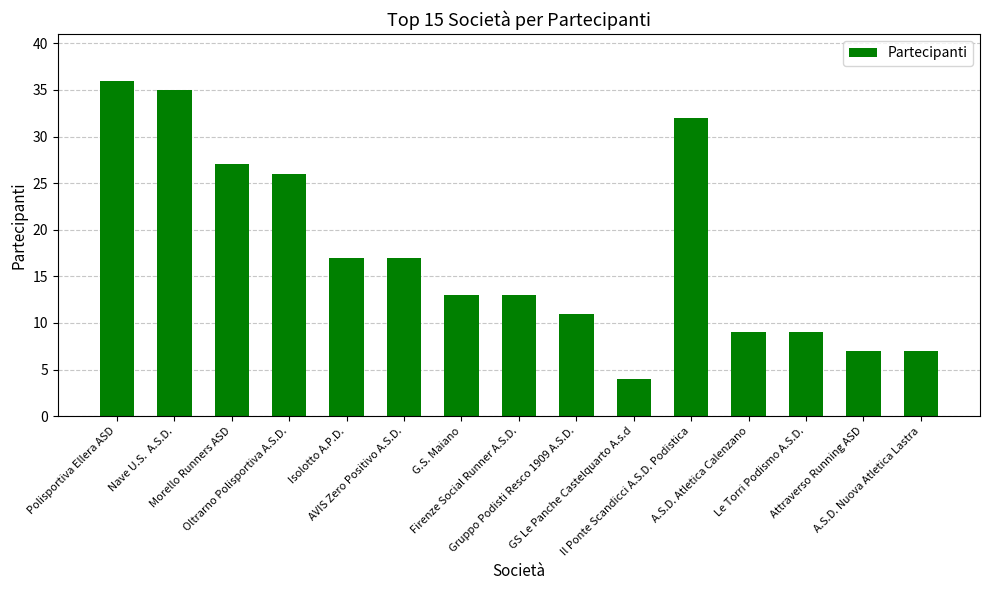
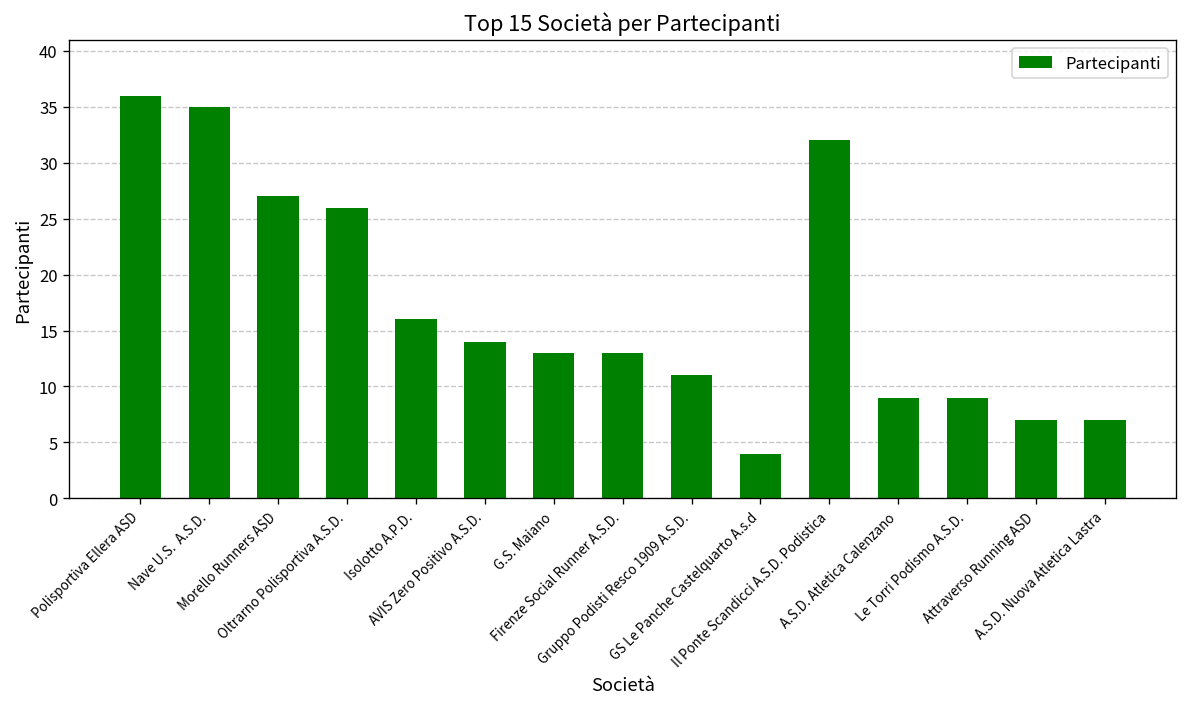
  {
    "Polisportiva Ellera ASD": 36,
    "Nave U.S. A.S.D.": 35,
    "Morello Runners ASD": 27,
    "Oltrarno Polisportiva A.S.D.": 26,
-   "Isolotto A.P.D.": 17,
-   "AVIS Zero Positivo A.S.D.": 17,
+   "Isolotto A.P.D.": 16,
+   "AVIS Zero Positivo A.S.D.": 14,
    "G.S. Maiano": 13,
    "Firenze Social Runner A.S.D.": 13,
    "Gruppo Podisti Resco 1909 A.S.D.": 11,
    "GS Le Panche Castelquarto A.s.d": 4,
    "Il Ponte Scandicci A.S.D. Podistica": 32,
    "A.S.D. Atletica Calenzano": 9,
    "Le Torri Podismo A.S.D.": 9,
    "Attraverso Running ASD": 7,
    "A.S.D. Nuova Atletica Lastra": 7
  }
